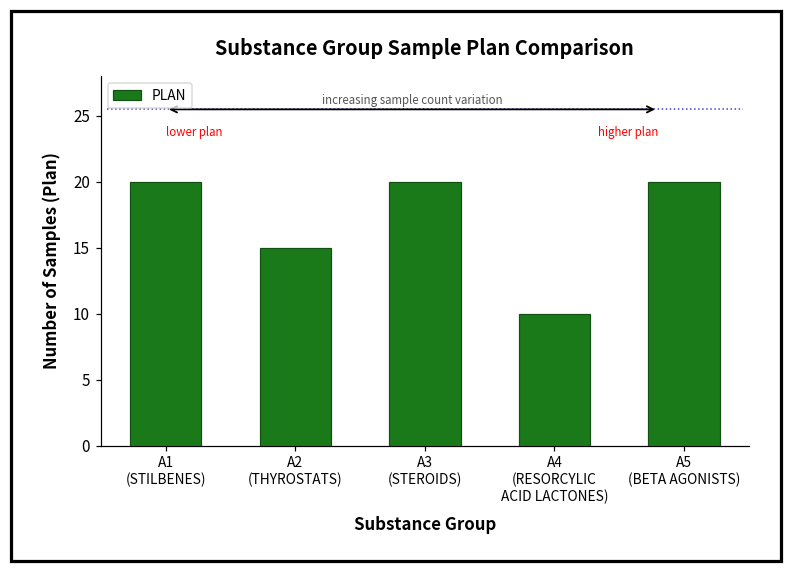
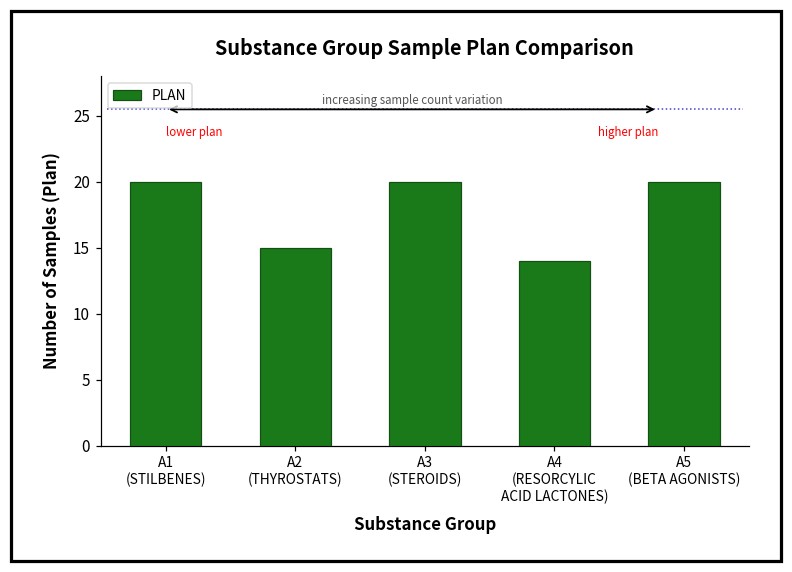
  {
    "A1 (STILBENES)": 20,
    "A2 (THYROSTATS)": 15,
    "A3 (STEROIDS)": 20,
-   "A4 (RESORCYLIC ACID LACTONES)": 10,
+   "A4 (RESORCYLIC ACID LACTONES)": 14,
    "A5 (BETA AGONISTS)": 20
  }
